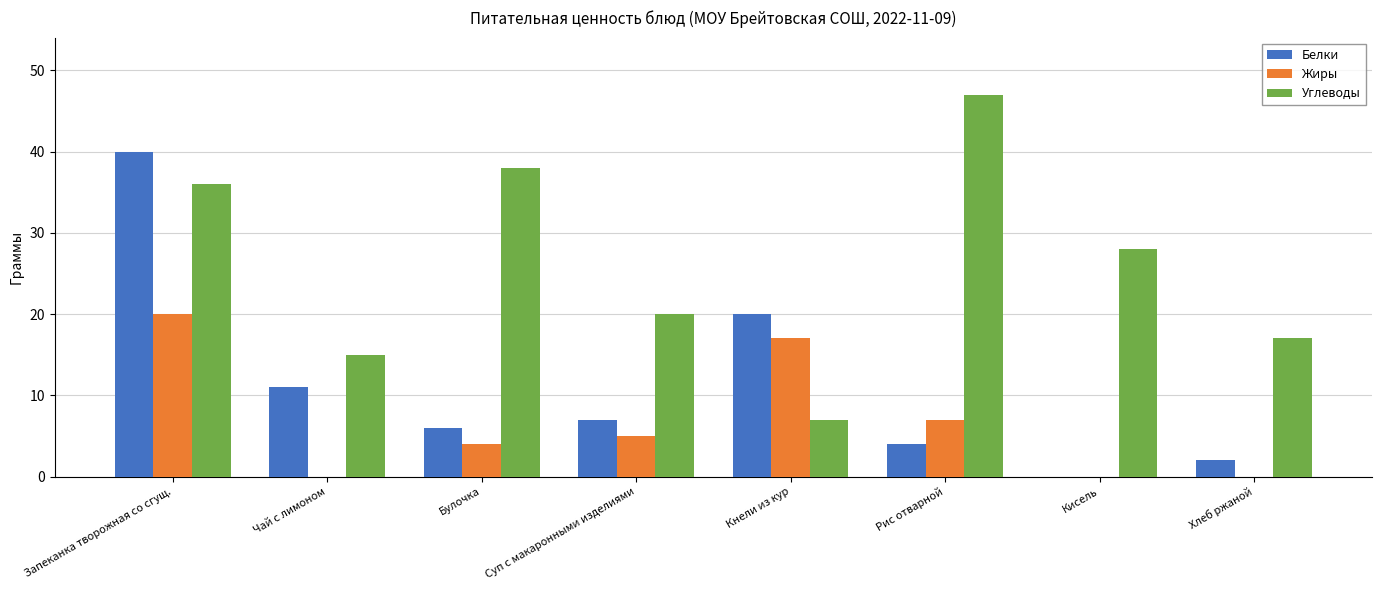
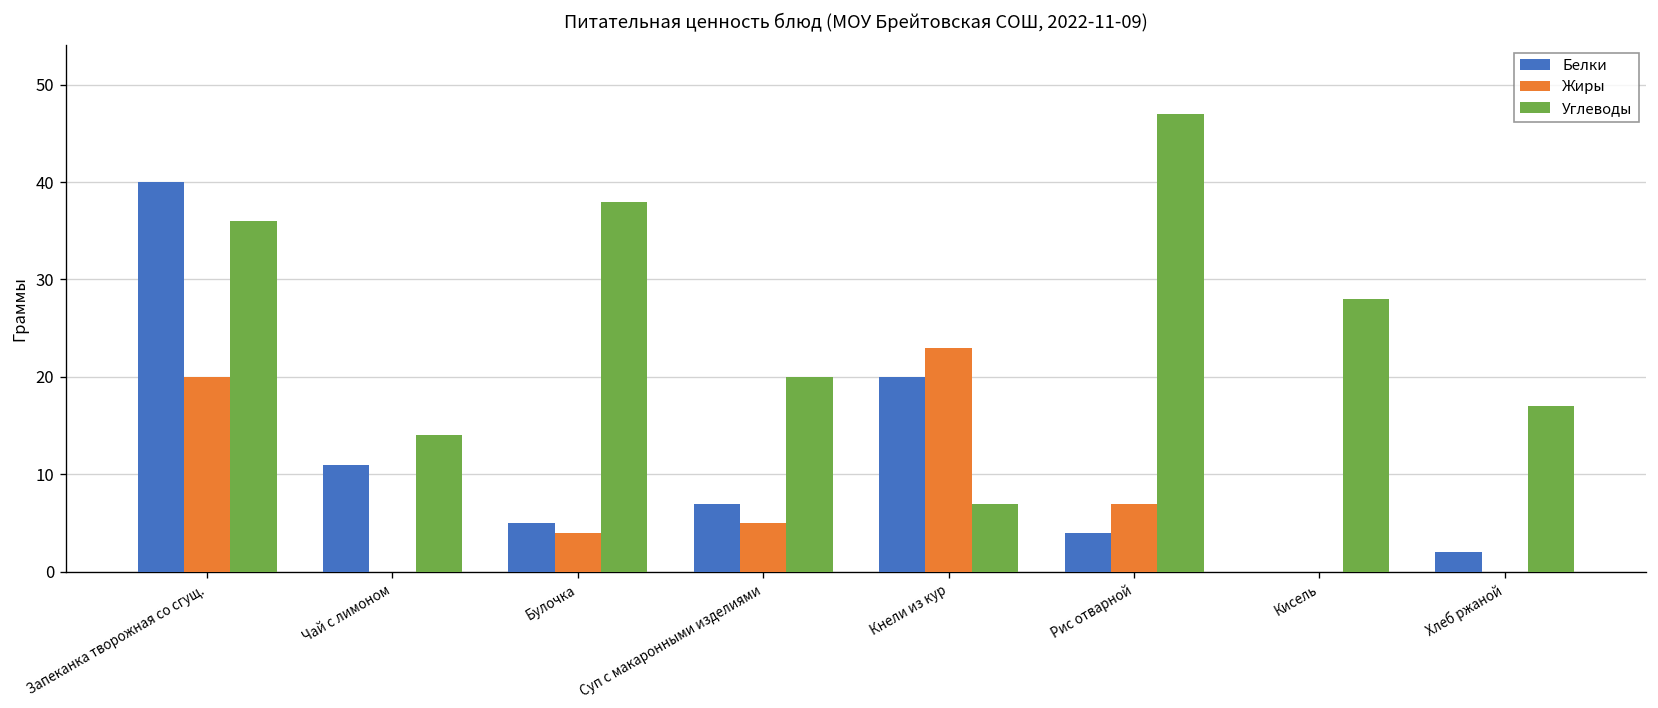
  {
    "Белки": {
      "Запеканка творожная со сгущ.": 40,
      "Чай с лимоном": 11,
-     "Булочка": 6,
+     "Булочка": 5,
      "Суп с макаронными изделиями": 7,
      "Кнели из кур": 20,
      "Рис отварной": 4,
      "Кисель": 0,
      "Хлеб ржаной": 2
    },
    "Жиры": {
      "Запеканка творожная со сгущ.": 20,
      "Чай с лимоном": 0,
      "Булочка": 4,
      "Суп с макаронными изделиями": 5,
-     "Кнели из кур": 17,
+     "Кнели из кур": 23,
      "Рис отварной": 7,
      "Кисель": 0,
      "Хлеб ржаной": 0
    },
    "Углеводы": {
      "Запеканка творожная со сгущ.": 36,
-     "Чай с лимоном": 15,
+     "Чай с лимоном": 14,
      "Булочка": 38,
      "Суп с макаронными изделиями": 20,
      "Кнели из кур": 7,
      "Рис отварной": 47,
      "Кисель": 28,
      "Хлеб ржаной": 17
    }
  }
